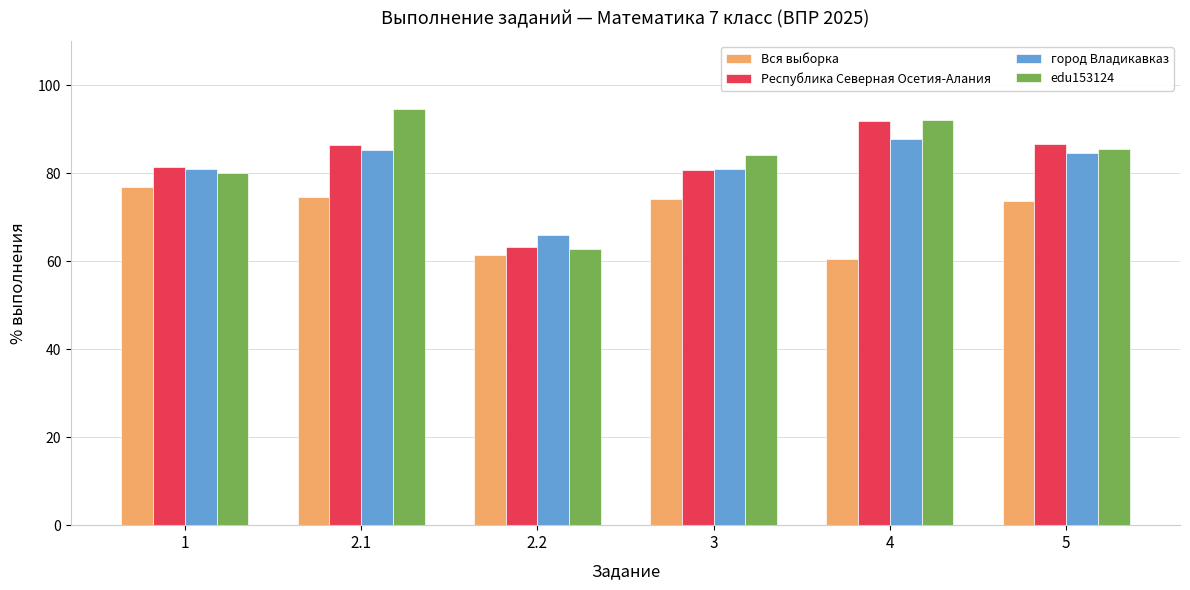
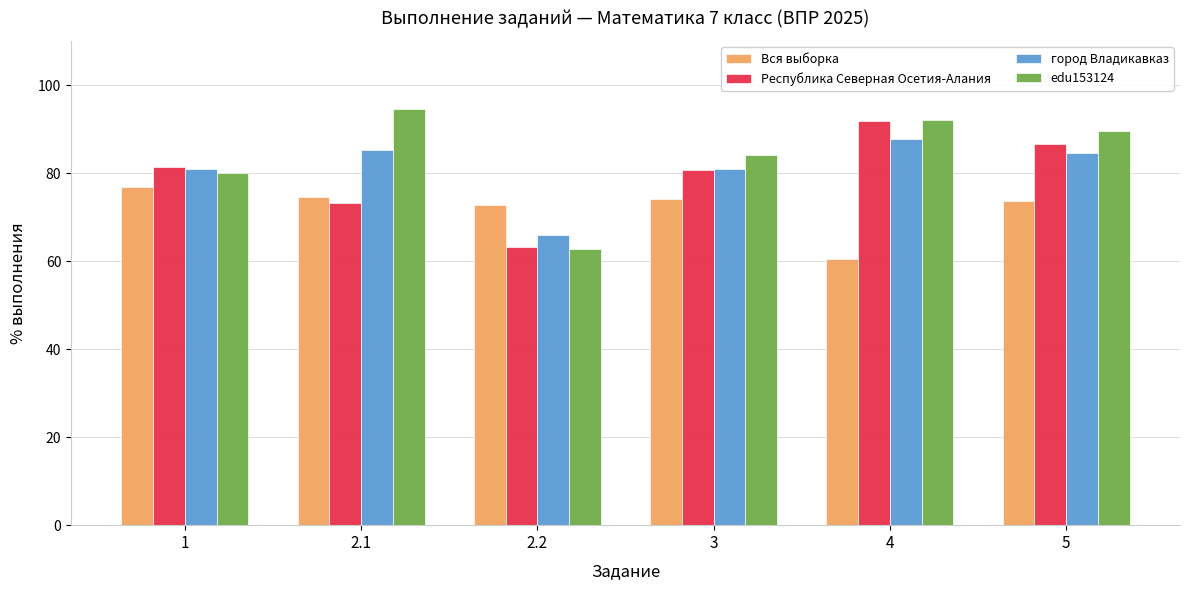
  {
    "Вся выборка": {
      "1": 77,
      "2.1": 75,
-     "2.2": 61,
+     "2.2": 73,
      "3": 74,
      "4": 60,
      "5": 74
    },
    "Республика Северная Осетия-Алания": {
      "1": 81,
-     "2.1": 86,
+     "2.1": 73,
      "2.2": 63,
      "3": 81,
      "4": 92,
      "5": 87
    },
    "город Владикавказ": {
      "1": 81,
      "2.1": 85,
      "2.2": 66,
      "3": 81,
      "4": 88,
      "5": 85
    },
    "edu153124": {
      "1": 80,
      "2.1": 94,
      "2.2": 63,
      "3": 84,
      "4": 92,
-     "5": 86
+     "5": 89
    }
  }
